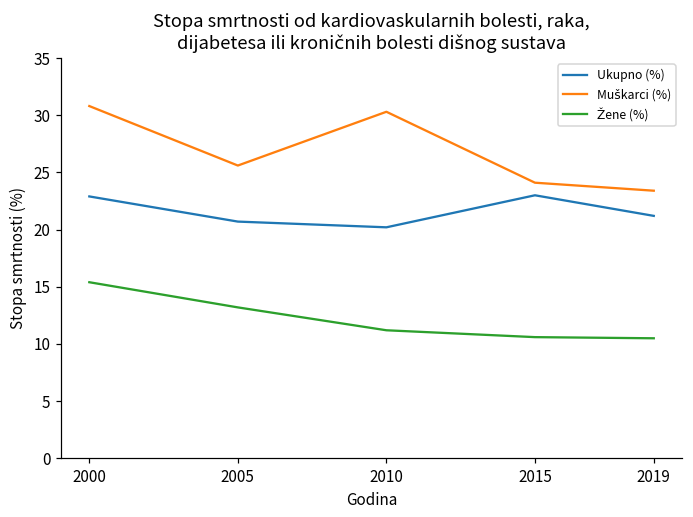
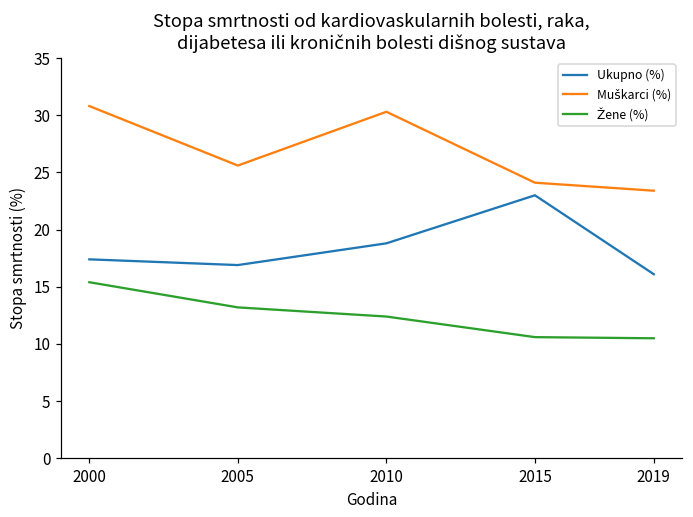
  {
    "Ukupno (%)": {
-     "2000": 22.9,
-     "2005": 20.7,
-     "2010": 20.2,
+     "2000": 17.4,
+     "2005": 16.9,
+     "2010": 18.8,
      "2015": 23.0,
-     "2019": 21.2
+     "2019": 16.1
    },
    "Muškarci (%)": {
      "2000": 30.8,
      "2005": 25.6,
      "2010": 30.3,
      "2015": 24.1,
      "2019": 23.4
    },
    "Žene (%)": {
      "2000": 15.4,
      "2005": 13.2,
-     "2010": 11.2,
+     "2010": 12.4,
      "2015": 10.6,
      "2019": 10.5
    }
  }
